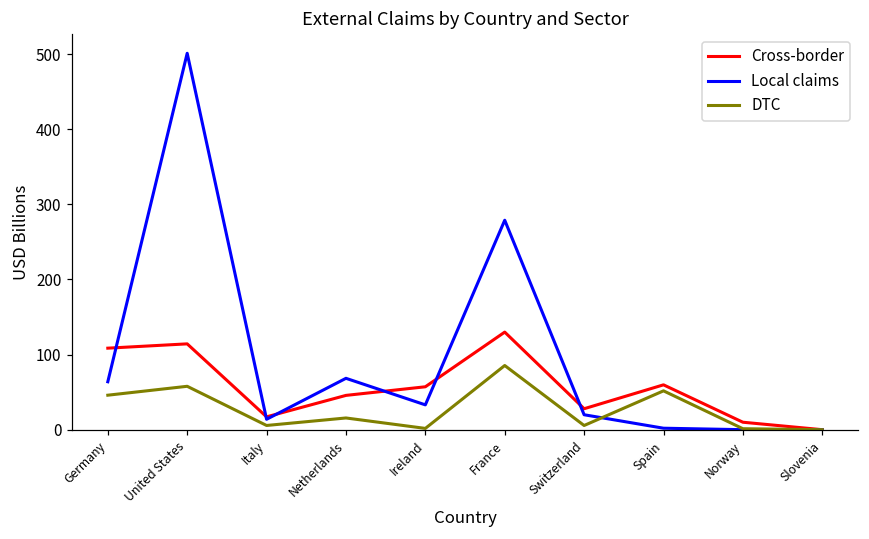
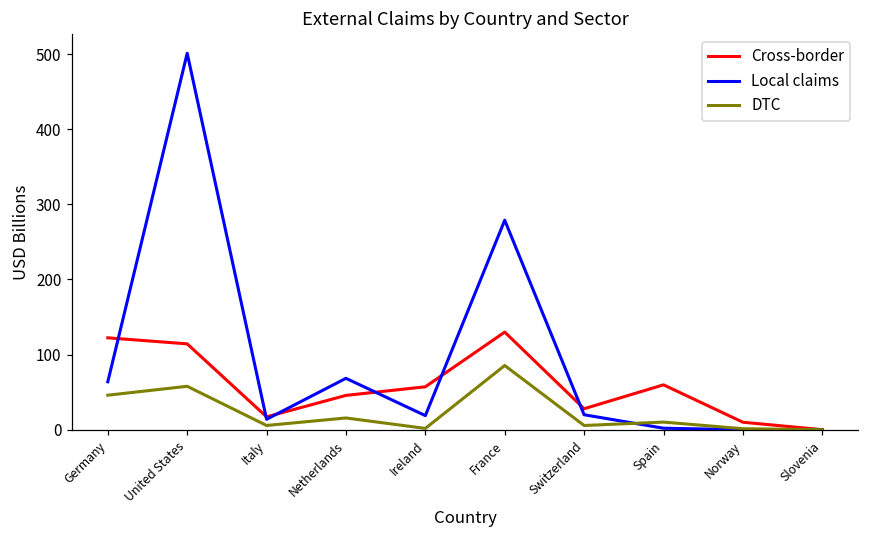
  {
    "Cross-border": {
-     "Germany": 110,
+     "Germany": 120,
      "United States": 110,
      "Netherlands": 50,
      "Ireland": 60,
      "France": 130,
      "Switzerland": 30,
      "Spain": 60,
      "Norway": 10
    },
    "Local claims": {
      "Germany": 60,
      "United States": 500,
      "Netherlands": 70,
-     "Ireland": 30,
+     "Ireland": 20,
      "France": 280,
      "Switzerland": 20,
      "Spain": 0
    },
    "DTC": {
      "Germany": 50,
      "United States": 60,
      "Italy": 10,
      "Netherlands": 20,
      "Ireland": 0,
      "France": 90,
      "Switzerland": 10,
-     "Spain": 50
+     "Spain": 10
    }
  }
